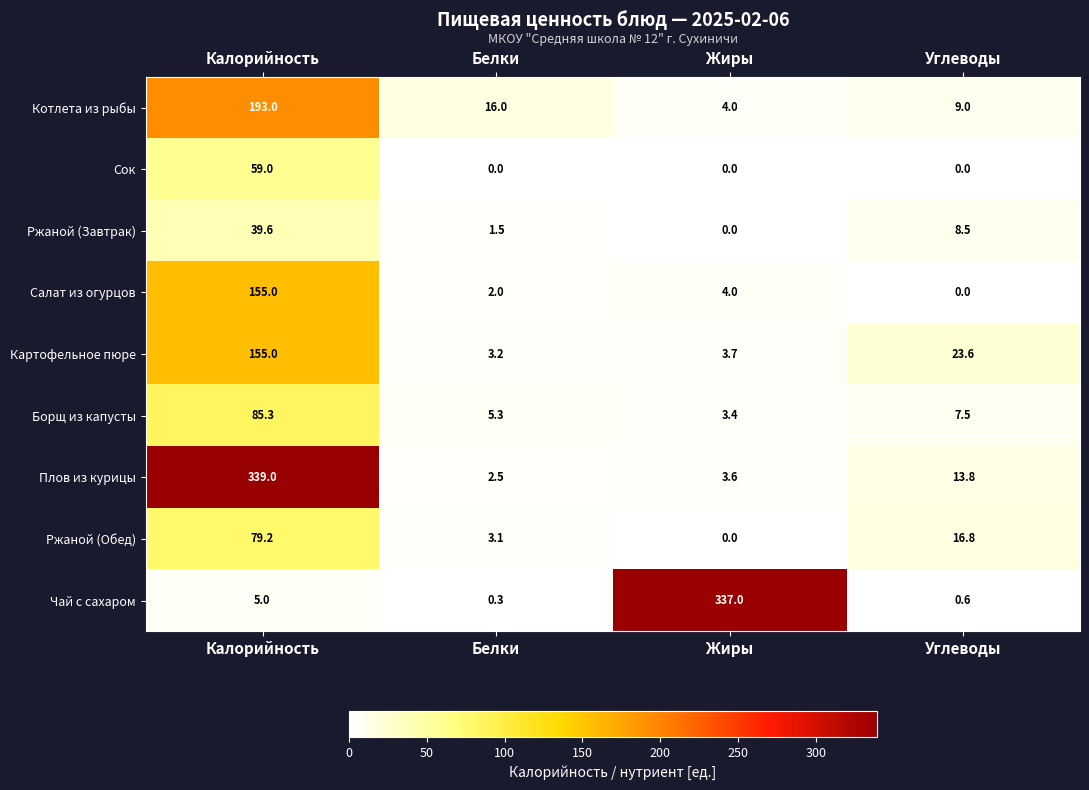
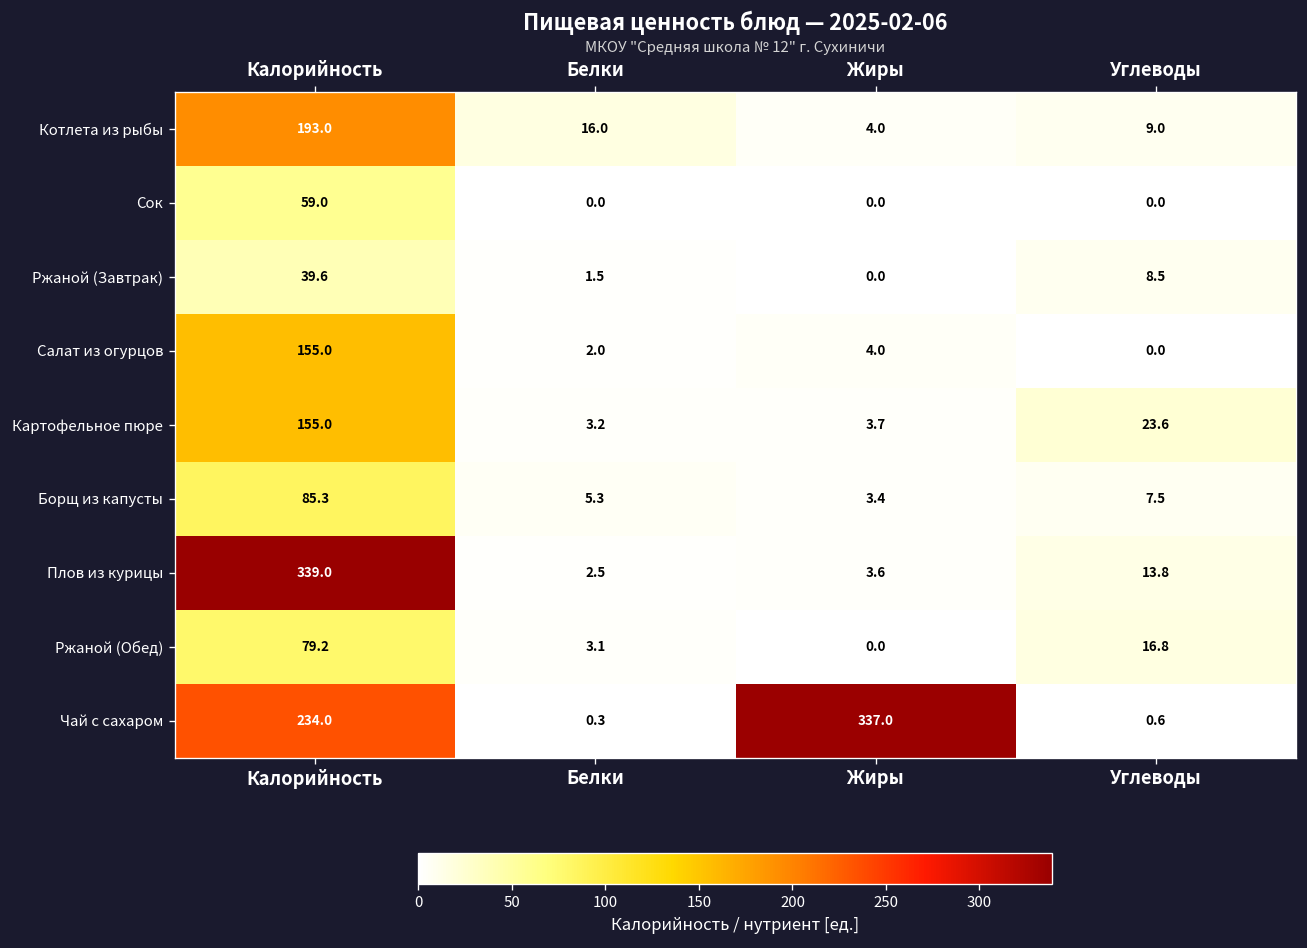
  {
    "Котлета из рыбы": {
      "Калорийность": 193.0,
      "Белки": 16.0,
      "Жиры": 4.0,
      "Углеводы": 9.0
    },
    "Сок": {
      "Калорийность": 59.0,
      "Белки": 0.0,
      "Жиры": 0.0,
      "Углеводы": 0.0
    },
    "Ржаной (Завтрак)": {
      "Калорийность": 39.6,
      "Белки": 1.5,
      "Жиры": 0.0,
      "Углеводы": 8.5
    },
    "Салат из огурцов": {
      "Калорийность": 155.0,
      "Белки": 2.0,
      "Жиры": 4.0,
      "Углеводы": 0.0
    },
    "Картофельное пюре": {
      "Калорийность": 155.0,
      "Белки": 3.2,
      "Жиры": 3.7,
      "Углеводы": 23.6
    },
    "Борщ из капусты": {
      "Калорийность": 85.3,
      "Белки": 5.3,
      "Жиры": 3.4,
      "Углеводы": 7.5
    },
    "Плов из курицы": {
      "Калорийность": 339.0,
      "Белки": 2.5,
      "Жиры": 3.6,
      "Углеводы": 13.8
    },
    "Ржаной (Обед)": {
      "Калорийность": 79.2,
      "Белки": 3.1,
      "Жиры": 0.0,
      "Углеводы": 16.8
    },
    "Чай с сахаром": {
-     "Калорийность": 5.0,
+     "Калорийность": 234.0,
      "Белки": 0.3,
      "Жиры": 337.0,
      "Углеводы": 0.6
    }
  }
